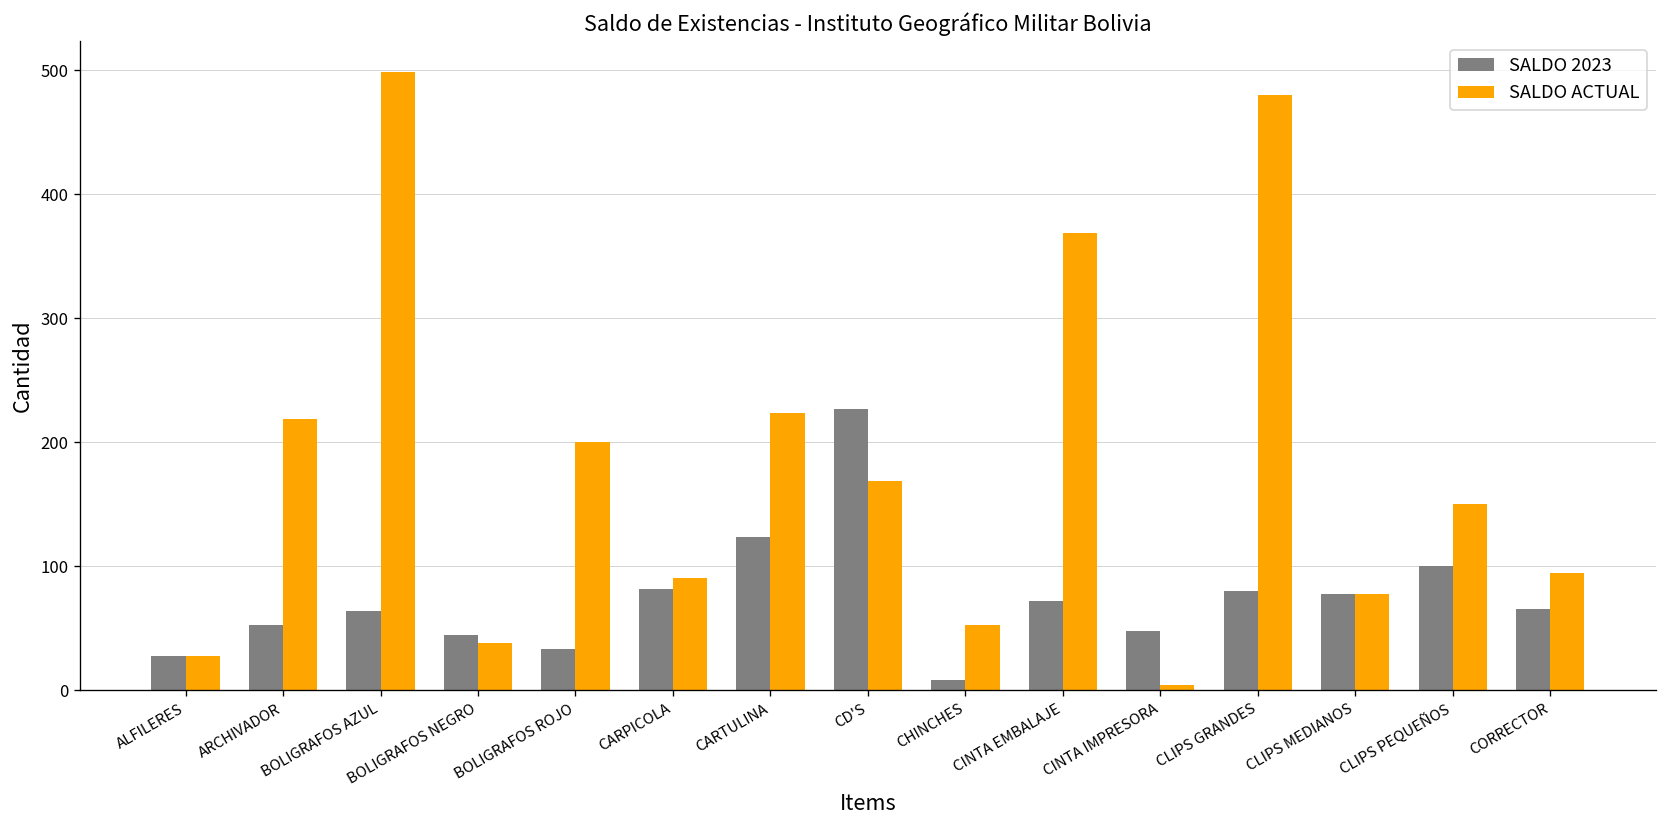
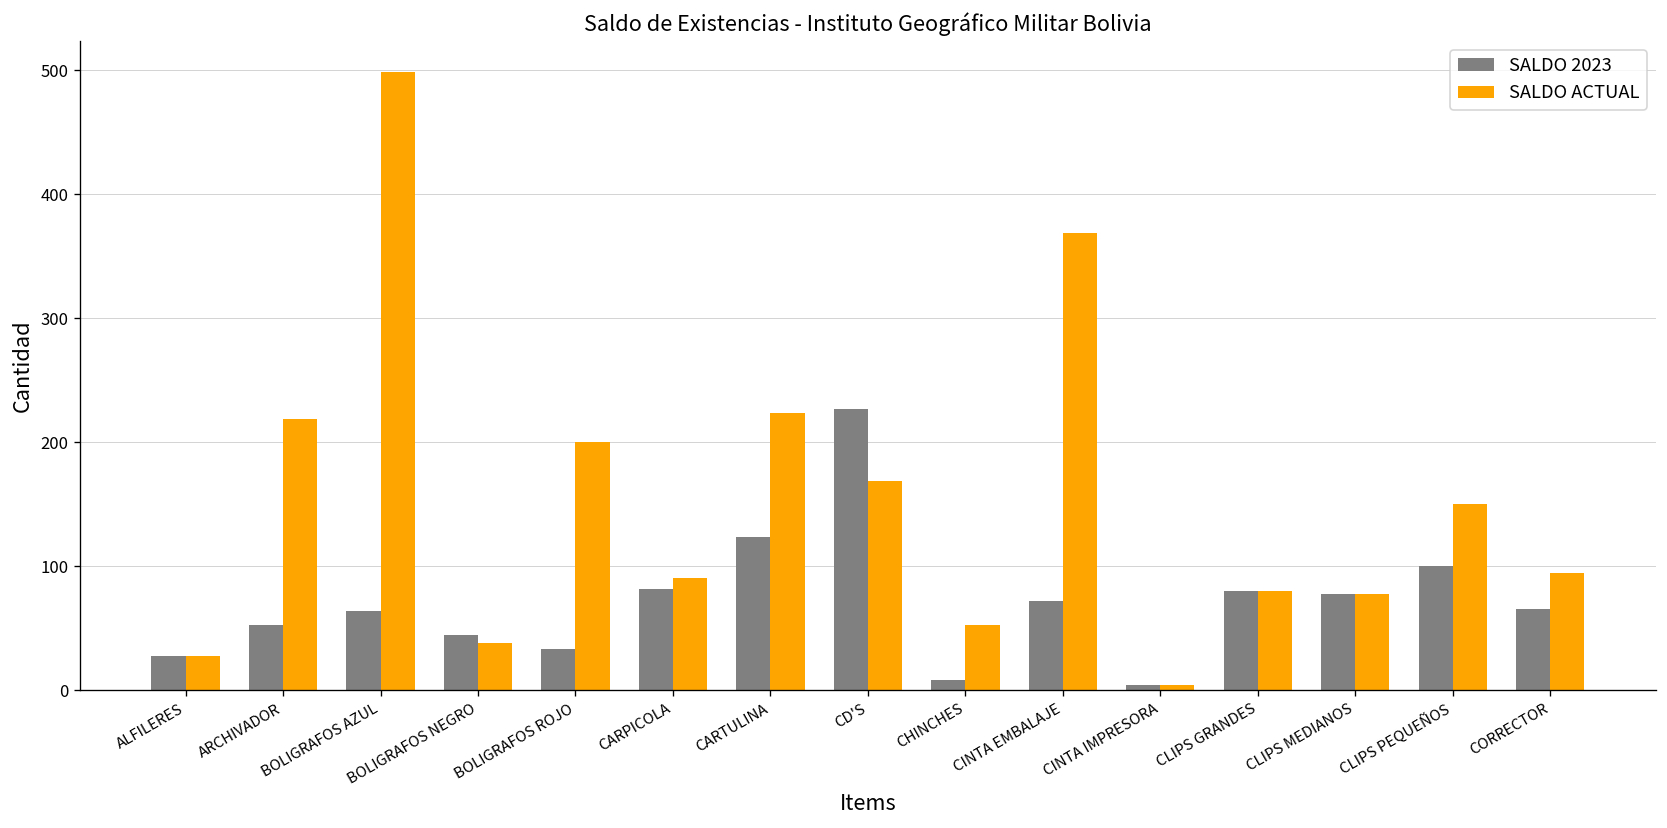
  {
    "SALDO 2023": {
      "ALFILERES": 28,
      "ARCHIVADOR": 53,
      "BOLIGRAFOS AZUL": 64,
      "BOLIGRAFOS NEGRO": 45,
      "BOLIGRAFOS ROJO": 33,
      "CARPICOLA": 82,
      "CARTULINA": 124,
      "CD'S": 227,
      "CHINCHES": 8,
      "CINTA EMBALAJE": 72,
-     "CINTA IMPRESORA": 48,
+     "CINTA IMPRESORA": 4,
      "CLIPS GRANDES": 80,
      "CLIPS MEDIANOS": 78,
      "CLIPS PEQUEÑOS": 100,
      "CORRECTOR": 66
    },
    "SALDO ACTUAL": {
      "ALFILERES": 28,
      "ARCHIVADOR": 219,
      "BOLIGRAFOS AZUL": 499,
      "BOLIGRAFOS NEGRO": 38,
      "BOLIGRAFOS ROJO": 200,
      "CARPICOLA": 91,
      "CARTULINA": 224,
      "CD'S": 169,
      "CHINCHES": 53,
      "CINTA EMBALAJE": 369,
      "CINTA IMPRESORA": 4,
-     "CLIPS GRANDES": 480,
+     "CLIPS GRANDES": 80,
      "CLIPS MEDIANOS": 78,
      "CLIPS PEQUEÑOS": 150,
      "CORRECTOR": 95
    }
  }
